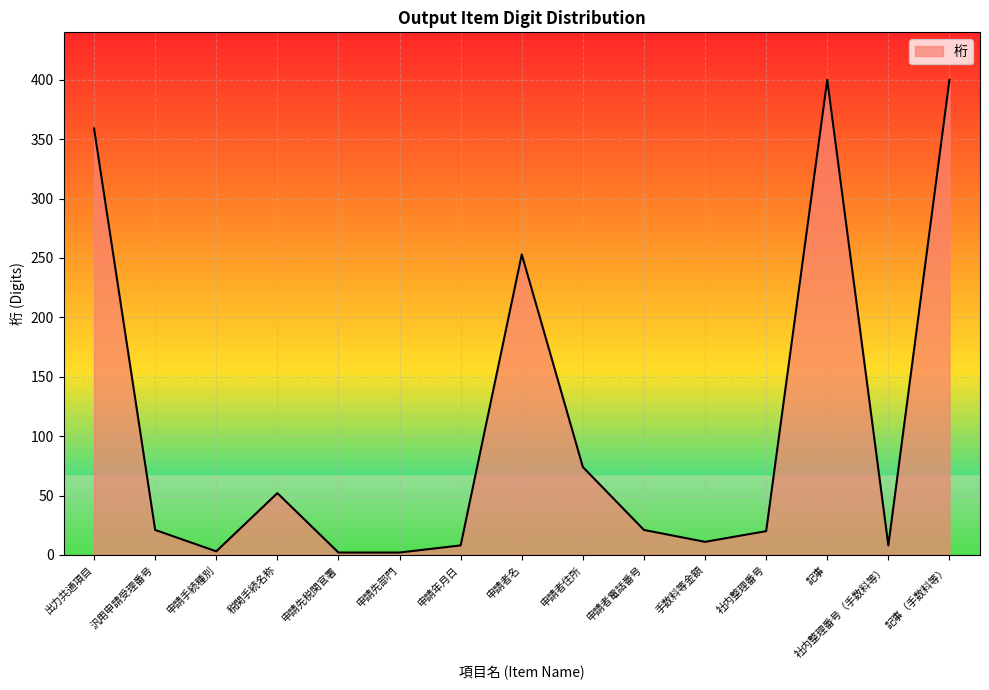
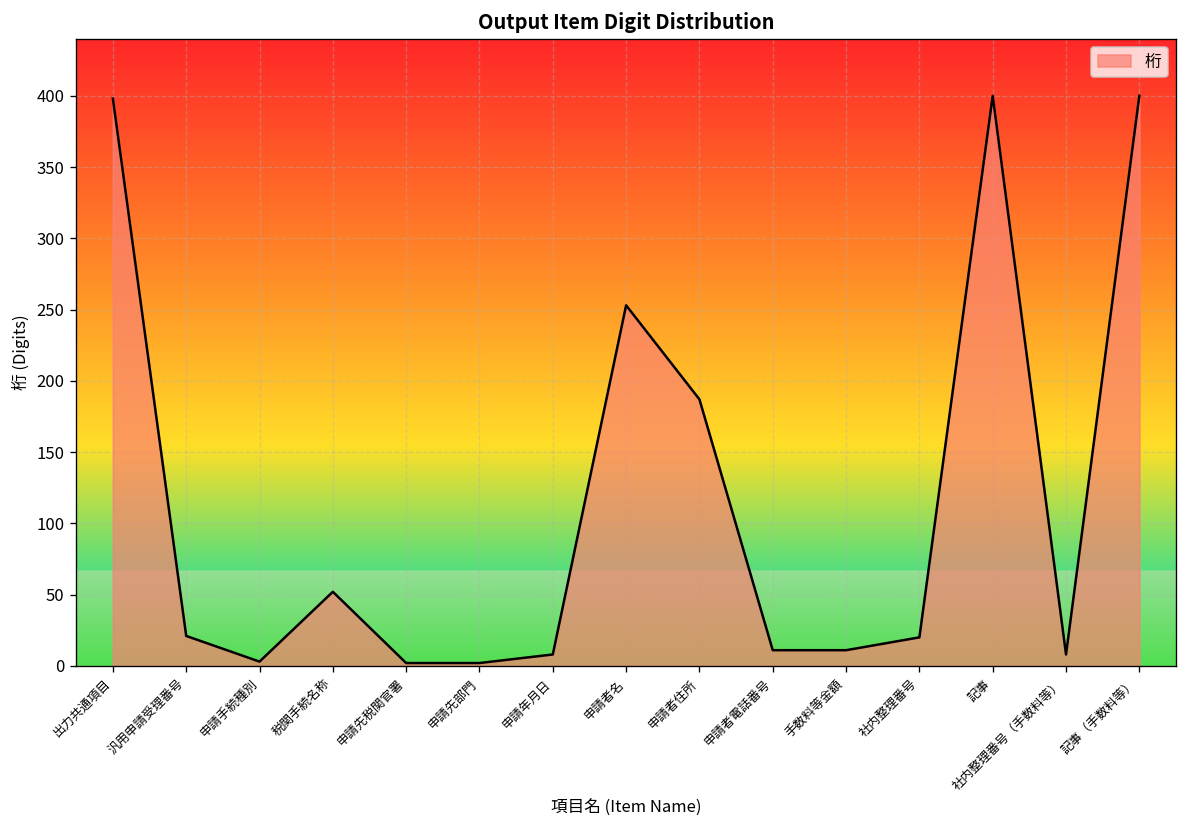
  {
-   "出力共通項目": 359,
+   "出力共通項目": 398,
    "汎用申請受理番号": 21,
    "申請手続種別": 3,
    "税関手続名称": 52,
    "申請先税関官署": 2,
    "申請先部門": 2,
    "申請年月日": 8,
    "申請者名": 253,
-   "申請者住所": 74,
-   "申請者電話番号": 21,
+   "申請者住所": 187,
+   "申請者電話番号": 11,
    "手数料等金額": 11,
    "社内整理番号": 20,
    "記事": 400,
    "社内整理番号（手数料等）": 8,
    "記事（手数料等）": 400
  }
